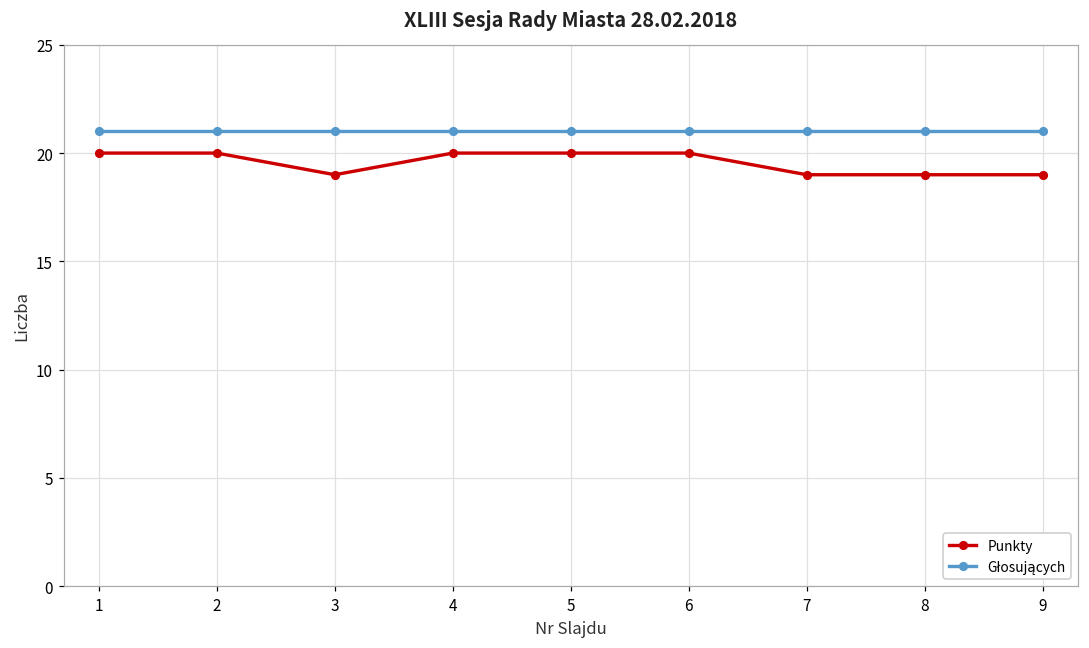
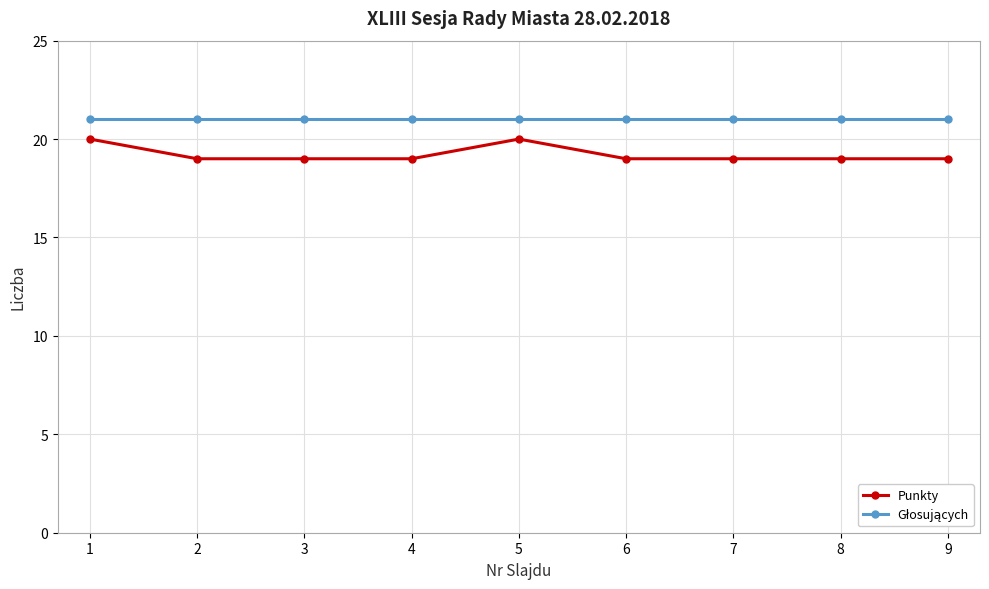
  {
    "Punkty": {
      "1": 20,
-     "2": 20,
+     "2": 19,
      "3": 19,
-     "4": 20,
+     "4": 19,
      "5": 20,
-     "6": 20,
+     "6": 19,
      "7": 19,
      "8": 19,
      "9": 19
    },
    "Głosujących": {
      "1": 21,
      "2": 21,
      "3": 21,
      "4": 21,
      "5": 21,
      "6": 21,
      "7": 21,
      "8": 21,
      "9": 21
    }
  }
